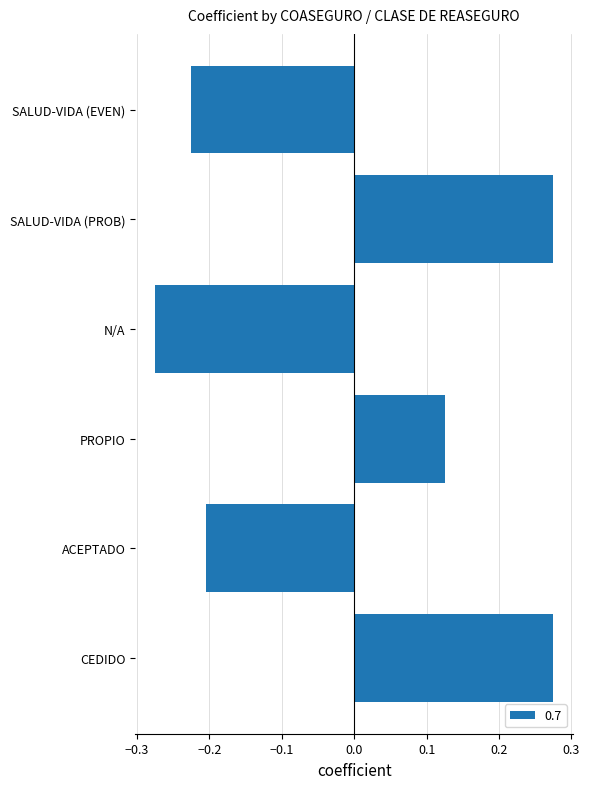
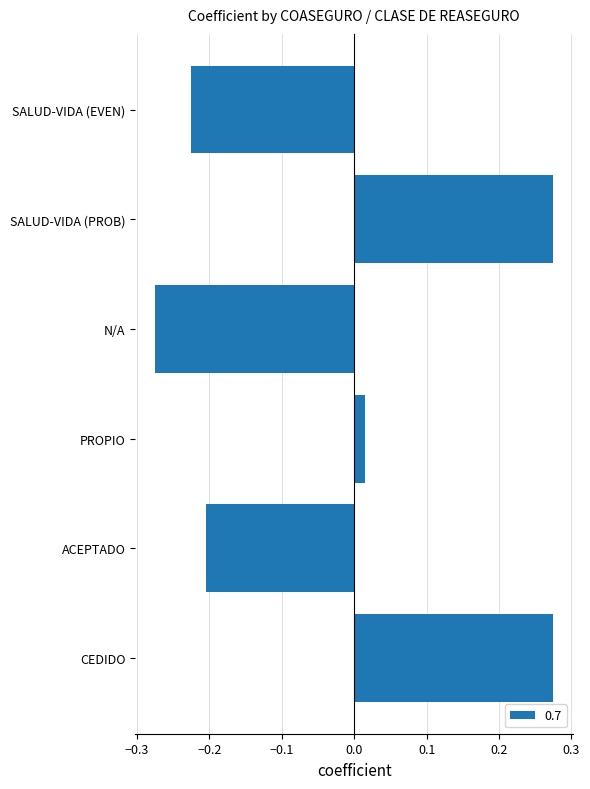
  {
    "SALUD-VIDA (EVEN)": -0.22,
    "SALUD-VIDA (PROB)": 0.27,
    "N/A": -0.28,
-   "PROPIO": 0.13,
+   "PROPIO": 0.02,
    "ACEPTADO": -0.21,
    "CEDIDO": 0.27
  }
